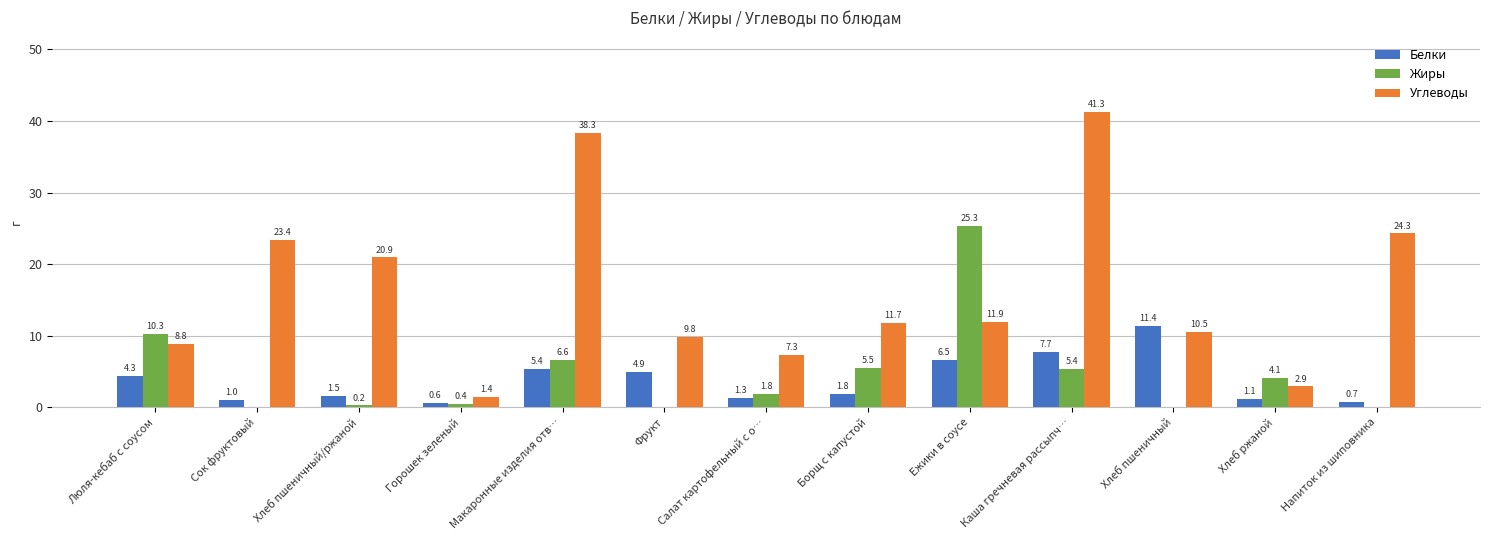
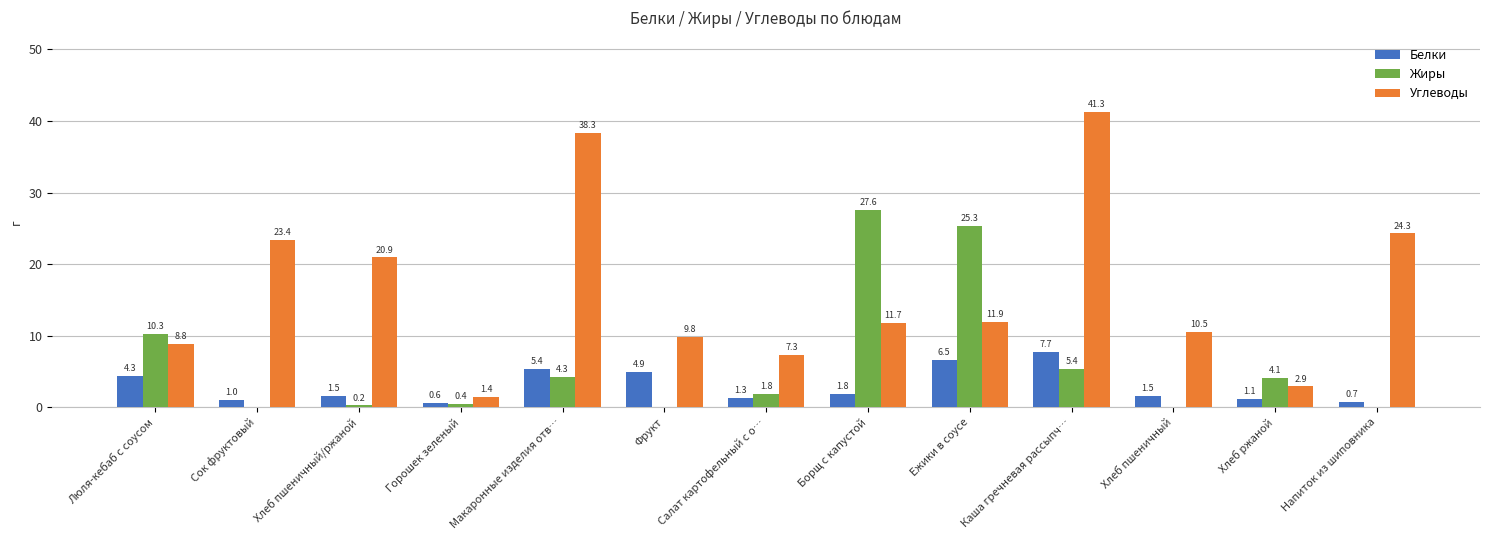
  {
    "Белки": {
      "Люля-кебаб с соусом": 4.3,
      "Сок фруктовый": 1.0,
      "Хлеб пшеничный/ржаной": 1.5,
      "Горошек зеленый": 0.6,
      "Макаронные изделия отв…": 5.4,
      "Фрукт": 4.9,
      "Салат картофельный с о…": 1.3,
      "Борщ с капустой": 1.8,
      "Ежики в соусе": 6.5,
      "Каша гречневая рассыпч…": 7.7,
-     "Хлеб пшеничный": 11.4,
+     "Хлеб пшеничный": 1.5,
      "Хлеб ржаной": 1.1,
      "Напиток из шиповника": 0.7
    },
    "Жиры": {
      "Люля-кебаб с соусом": 10.3,
      "Хлеб пшеничный/ржаной": 0.2,
      "Горошек зеленый": 0.4,
-     "Макаронные изделия отв…": 6.6,
+     "Макаронные изделия отв…": 4.3,
      "Салат картофельный с о…": 1.8,
-     "Борщ с капустой": 5.5,
+     "Борщ с капустой": 27.6,
      "Ежики в соусе": 25.3,
      "Каша гречневая рассыпч…": 5.4,
      "Хлеб ржаной": 4.1
    },
    "Углеводы": {
      "Люля-кебаб с соусом": 8.8,
      "Сок фруктовый": 23.4,
      "Хлеб пшеничный/ржаной": 20.9,
      "Горошек зеленый": 1.4,
      "Макаронные изделия отв…": 38.3,
      "Фрукт": 9.8,
      "Салат картофельный с о…": 7.3,
      "Борщ с капустой": 11.7,
      "Ежики в соусе": 11.9,
      "Каша гречневая рассыпч…": 41.3,
      "Хлеб пшеничный": 10.5,
      "Хлеб ржаной": 2.9,
      "Напиток из шиповника": 24.3
    }
  }
